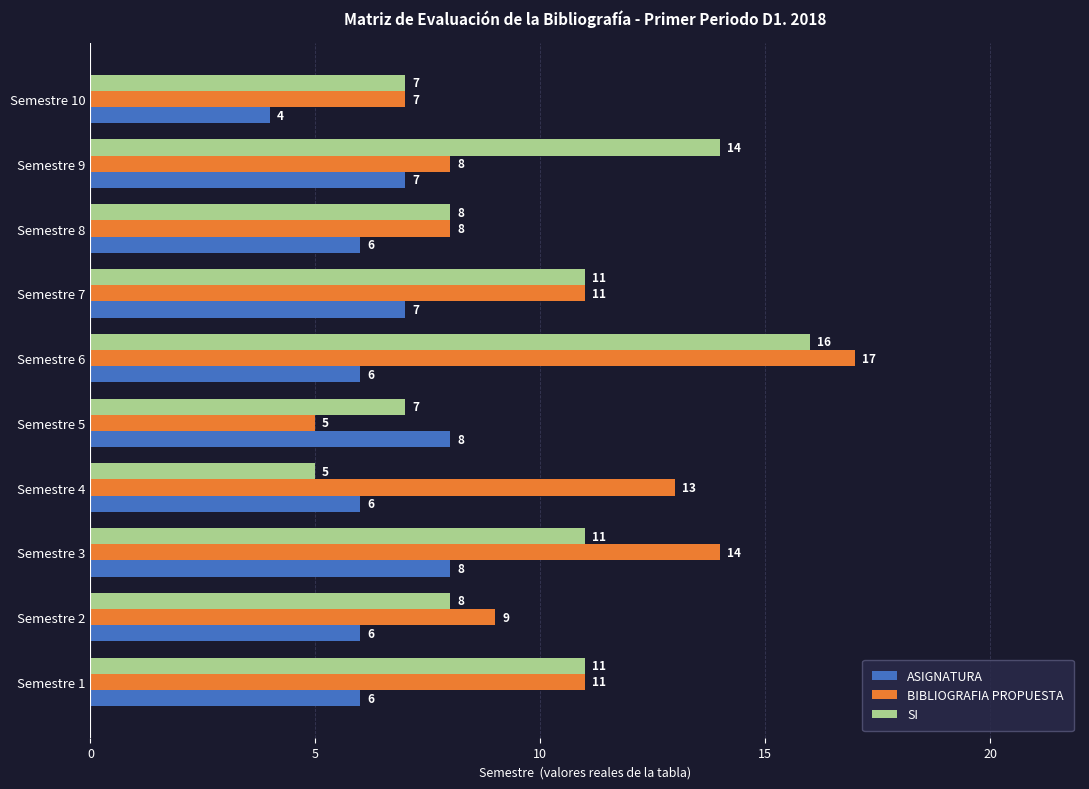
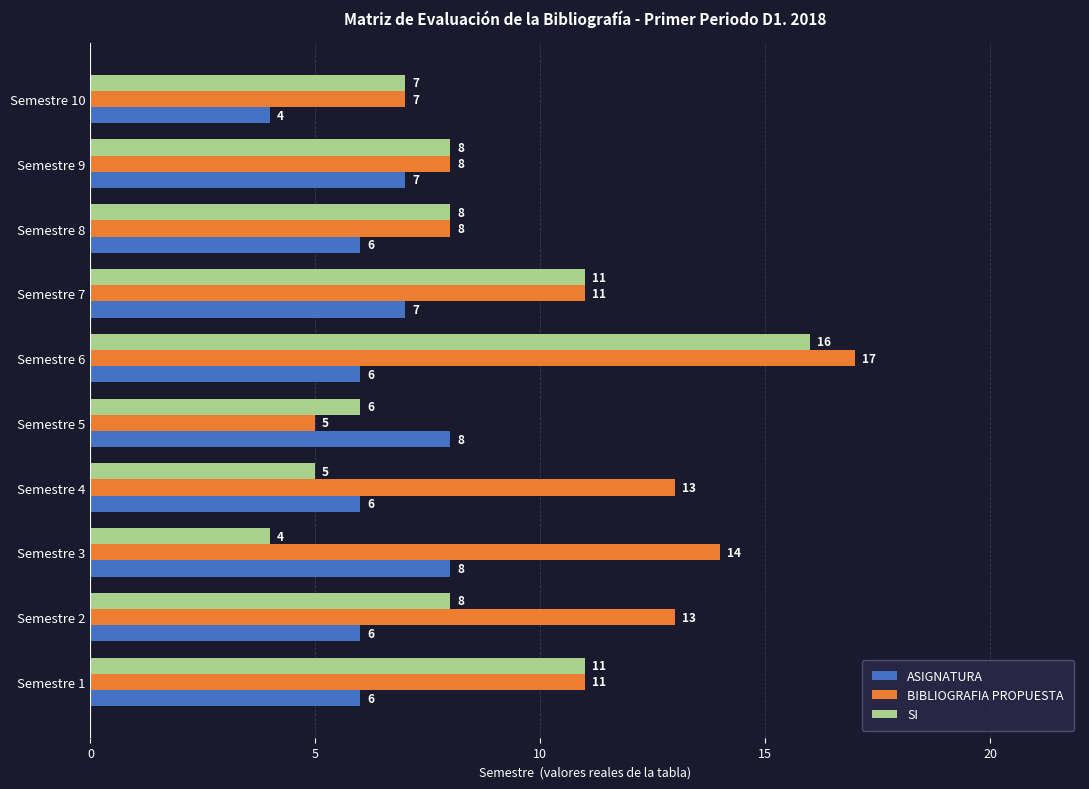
  {
    "ASIGNATURA": {
      "Semestre 10": 4,
      "Semestre 9": 7,
      "Semestre 8": 6,
      "Semestre 7": 7,
      "Semestre 6": 6,
      "Semestre 5": 8,
      "Semestre 4": 6,
      "Semestre 3": 8,
      "Semestre 2": 6,
      "Semestre 1": 6
    },
    "BIBLIOGRAFIA PROPUESTA": {
      "Semestre 10": 7,
      "Semestre 9": 8,
      "Semestre 8": 8,
      "Semestre 7": 11,
      "Semestre 6": 17,
      "Semestre 5": 5,
      "Semestre 4": 13,
      "Semestre 3": 14,
-     "Semestre 2": 9,
+     "Semestre 2": 13,
      "Semestre 1": 11
    },
    "SI": {
      "Semestre 10": 7,
-     "Semestre 9": 14,
+     "Semestre 9": 8,
      "Semestre 8": 8,
      "Semestre 7": 11,
      "Semestre 6": 16,
-     "Semestre 5": 7,
+     "Semestre 5": 6,
      "Semestre 4": 5,
-     "Semestre 3": 11,
+     "Semestre 3": 4,
      "Semestre 2": 8,
      "Semestre 1": 11
    }
  }
